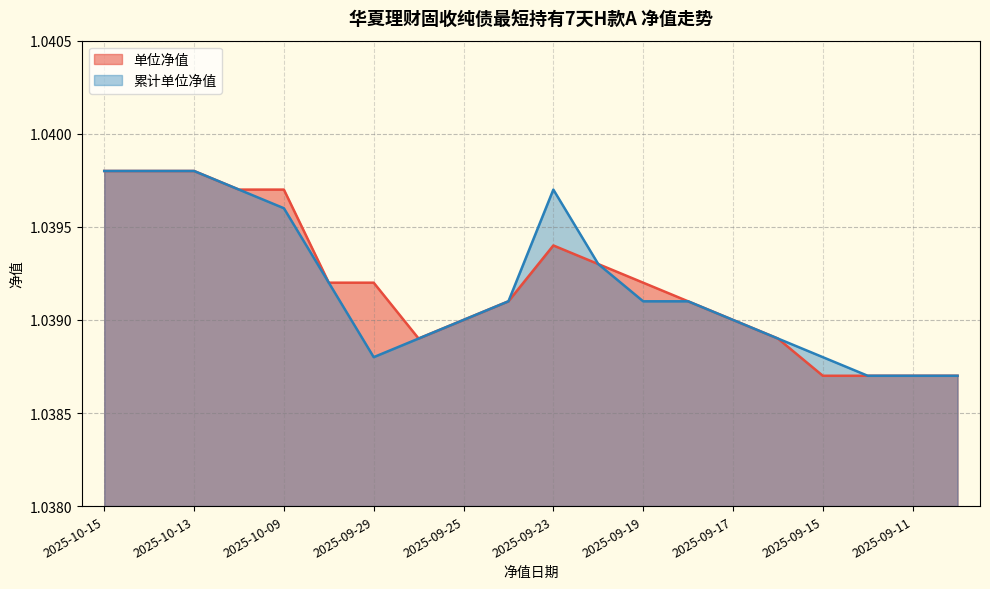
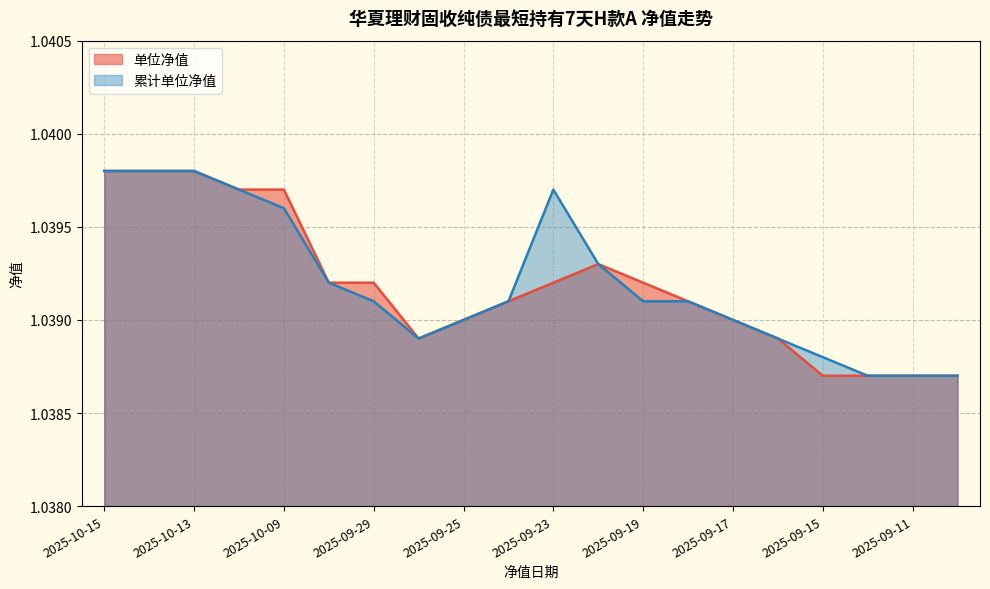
  {
    "单位净值": {
      "2025-10-09": 1.0397,
      "2025-09-29": 1.0392,
-     "2025-09-23": 1.0394,
+     "2025-09-23": 1.0392,
      "2025-09-19": 1.0392,
      "2025-09-15": 1.0387
    },
    "累计单位净值": {
      "2025-10-09": 1.0396,
-     "2025-09-29": 1.0388,
+     "2025-09-29": 1.0391,
      "2025-09-23": 1.0397,
      "2025-09-19": 1.0391,
      "2025-09-15": 1.0388
    }
  }
